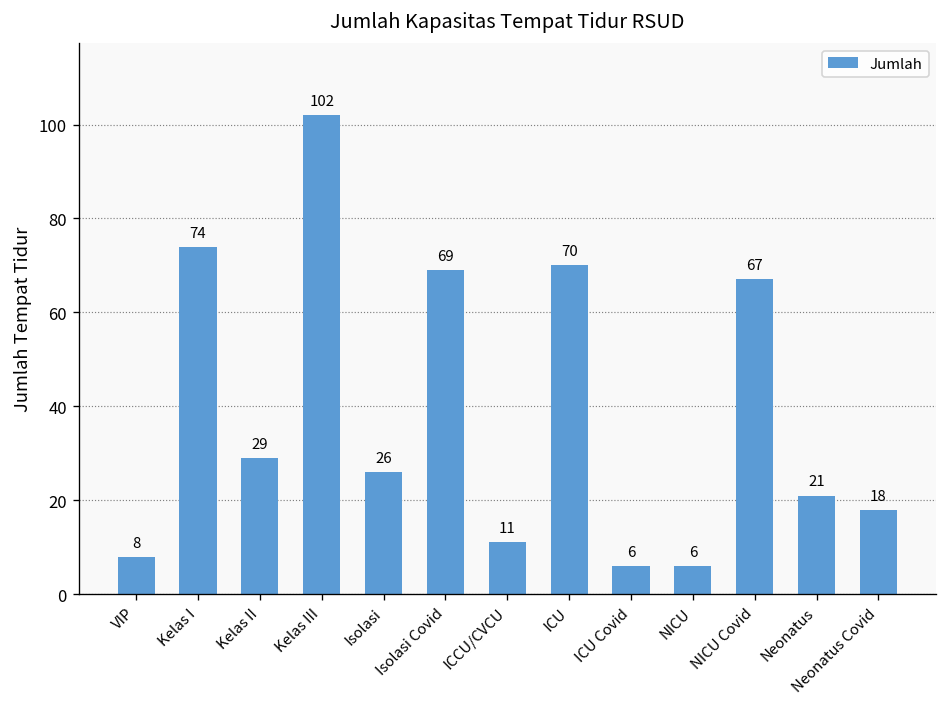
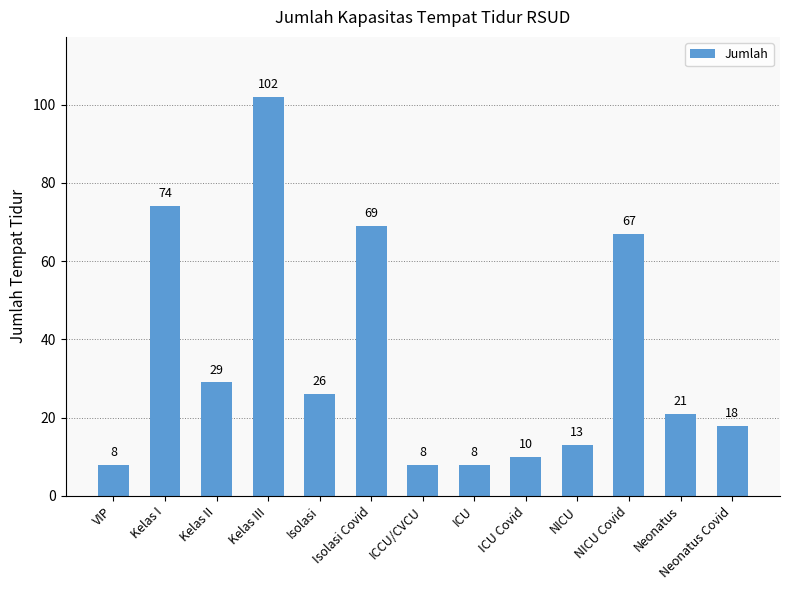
  {
    "VIP": 8,
    "Kelas I": 74,
    "Kelas II": 29,
    "Kelas III": 102,
    "Isolasi": 26,
    "Isolasi Covid": 69,
-   "ICCU/CVCU": 11,
-   "ICU": 70,
-   "ICU Covid": 6,
-   "NICU": 6,
+   "ICCU/CVCU": 8,
+   "ICU": 8,
+   "ICU Covid": 10,
+   "NICU": 13,
    "NICU Covid": 67,
    "Neonatus": 21,
    "Neonatus Covid": 18
  }
